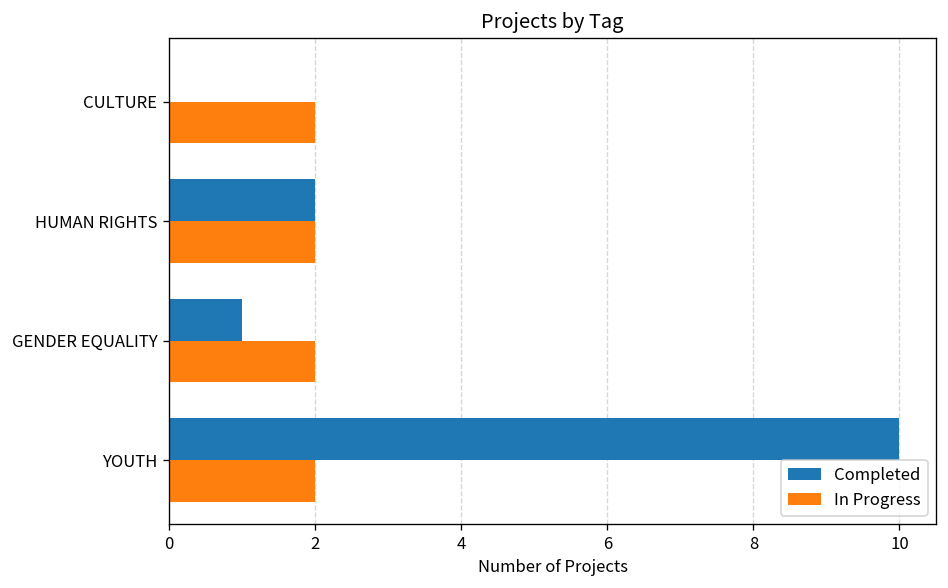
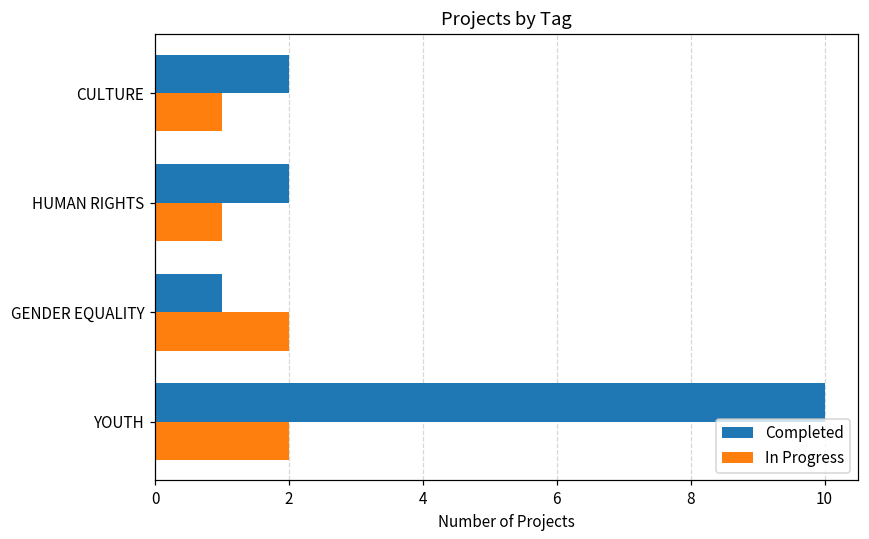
  {
    "Completed": {
-     "CULTURE": 0,
+     "CULTURE": 2,
      "HUMAN RIGHTS": 2,
      "GENDER EQUALITY": 1,
      "YOUTH": 10
    },
    "In Progress": {
-     "CULTURE": 2,
-     "HUMAN RIGHTS": 2,
+     "CULTURE": 1,
+     "HUMAN RIGHTS": 1,
      "GENDER EQUALITY": 2,
      "YOUTH": 2
    }
  }
